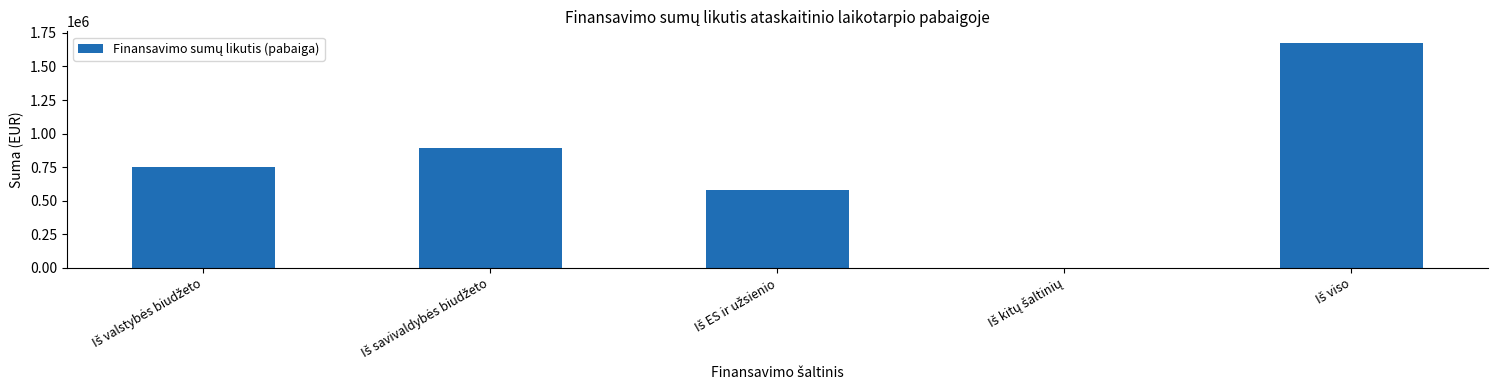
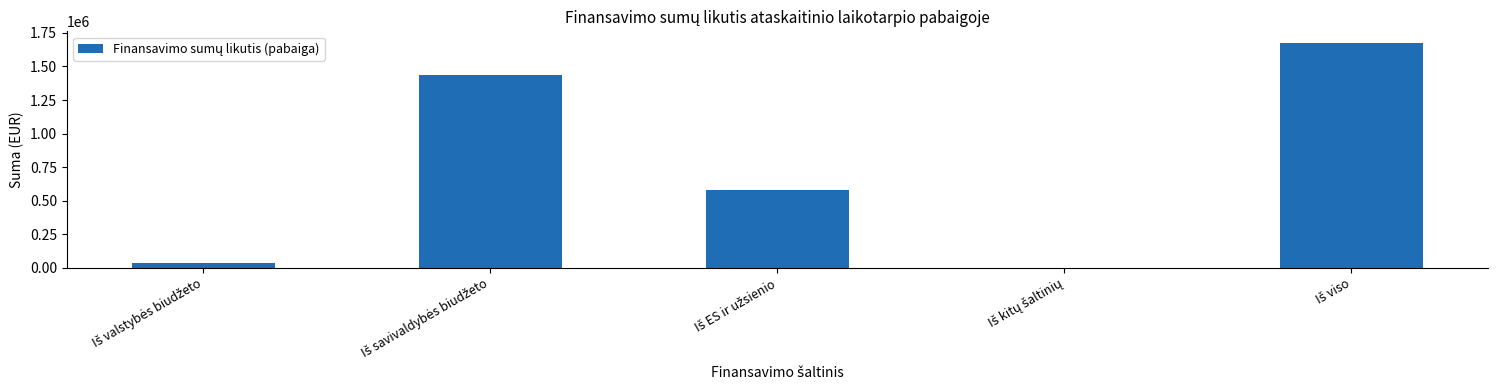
  {
-   "Iš valstybės biudžeto": 750000,
-   "Iš savivaldybės biudžeto": 890000,
+   "Iš valstybės biudžeto": 40000,
+   "Iš savivaldybės biudžeto": 1440000,
    "Iš ES ir užsienio": 580000,
    "Iš kitų šaltinių": 0,
    "Iš viso": 1680000
  }
